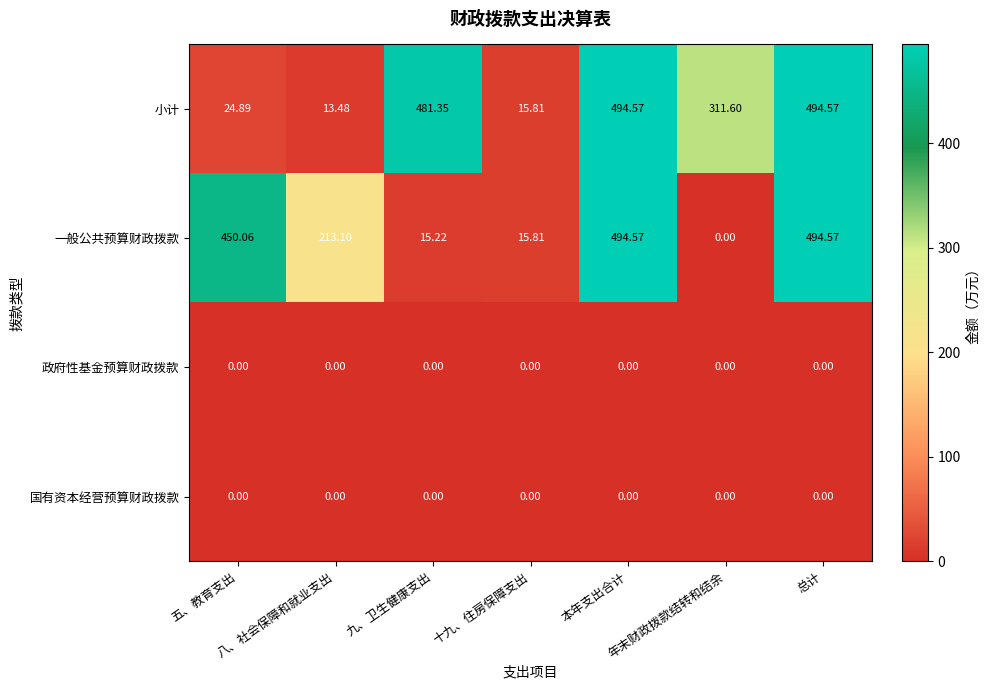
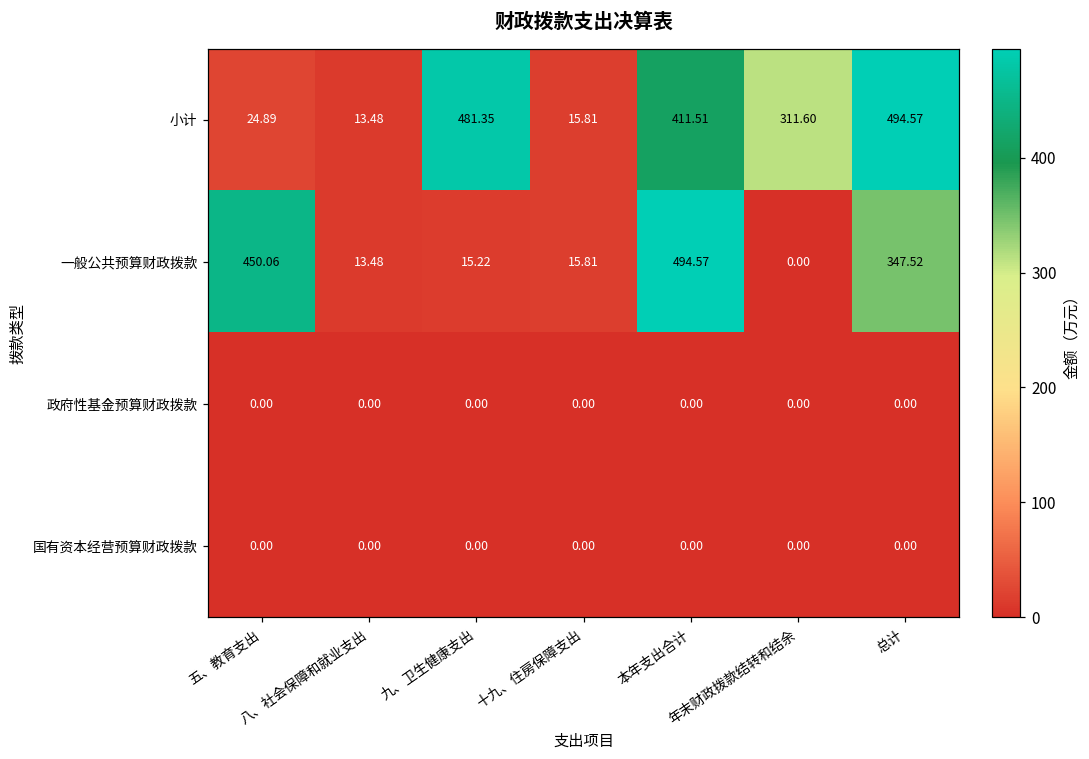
  {
    "小计": {
      "五、教育支出": 24.89,
      "八、社会保障和就业支出": 13.48,
      "九、卫生健康支出": 481.35,
      "十九、住房保障支出": 15.81,
-     "本年支出合计": 494.57,
+     "本年支出合计": 411.51,
      "年末财政拨款结转和结余": 311.60,
      "总计": 494.57
    },
    "一般公共预算财政拨款": {
      "五、教育支出": 450.06,
-     "八、社会保障和就业支出": 213.10,
+     "八、社会保障和就业支出": 13.48,
      "九、卫生健康支出": 15.22,
      "十九、住房保障支出": 15.81,
      "本年支出合计": 494.57,
      "年末财政拨款结转和结余": 0.00,
-     "总计": 494.57
+     "总计": 347.52
    },
    "政府性基金预算财政拨款": {
      "五、教育支出": 0.00,
      "八、社会保障和就业支出": 0.00,
      "九、卫生健康支出": 0.00,
      "十九、住房保障支出": 0.00,
      "本年支出合计": 0.00,
      "年末财政拨款结转和结余": 0.00,
      "总计": 0.00
    },
    "国有资本经营预算财政拨款": {
      "五、教育支出": 0.00,
      "八、社会保障和就业支出": 0.00,
      "九、卫生健康支出": 0.00,
      "十九、住房保障支出": 0.00,
      "本年支出合计": 0.00,
      "年末财政拨款结转和结余": 0.00,
      "总计": 0.00
    }
  }
